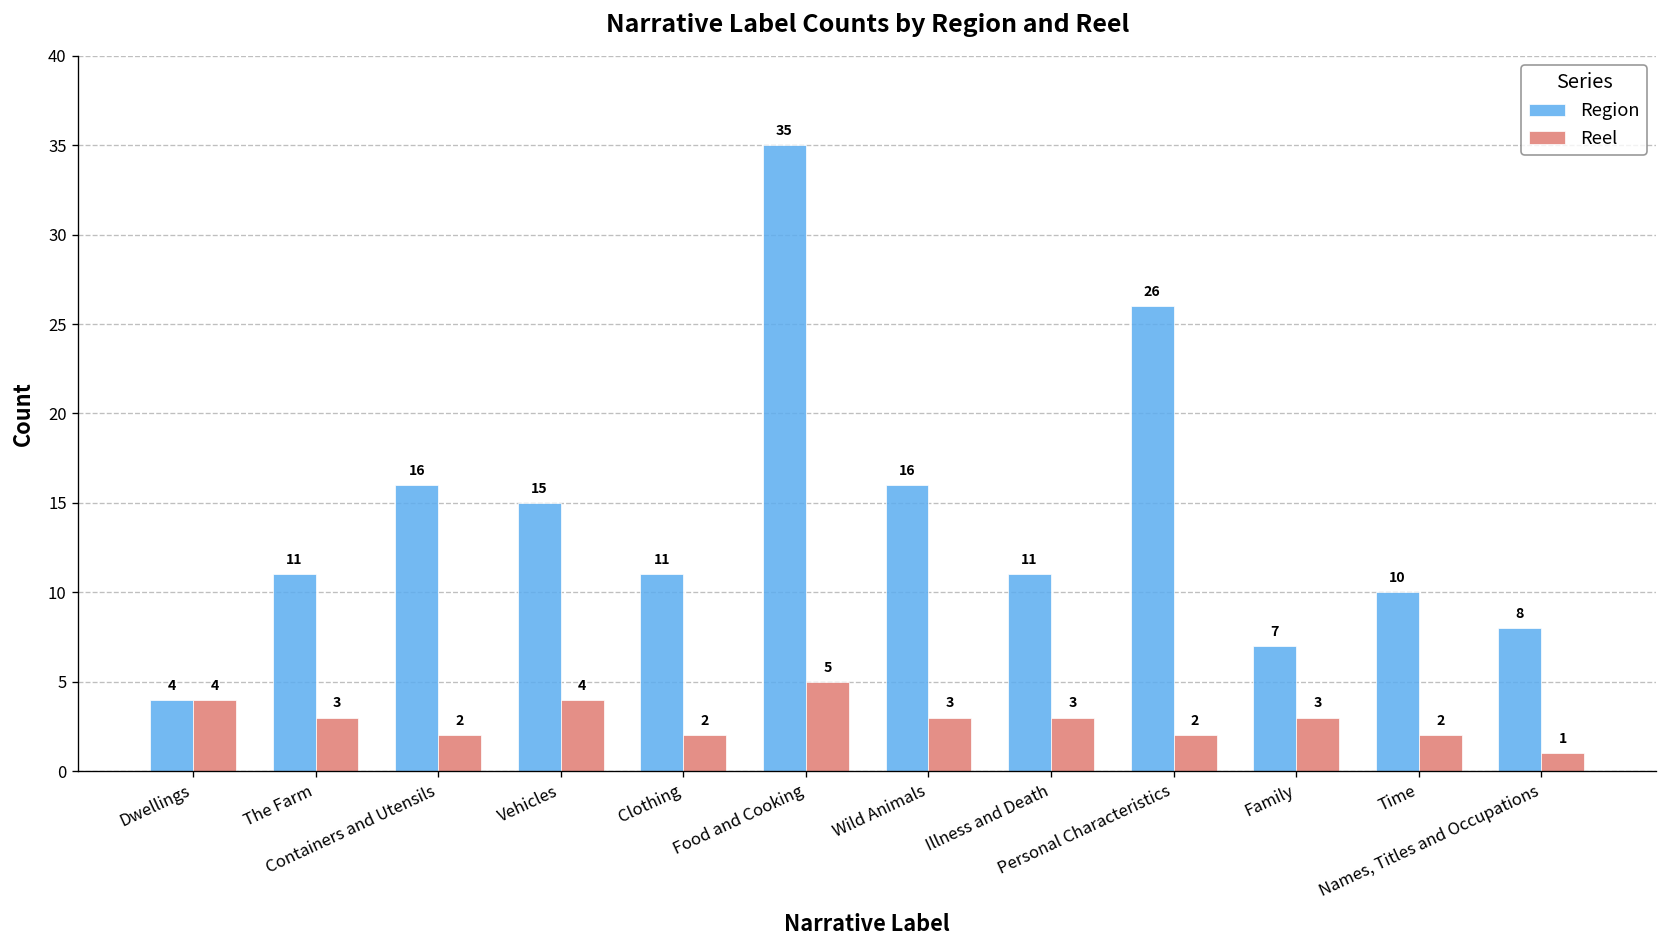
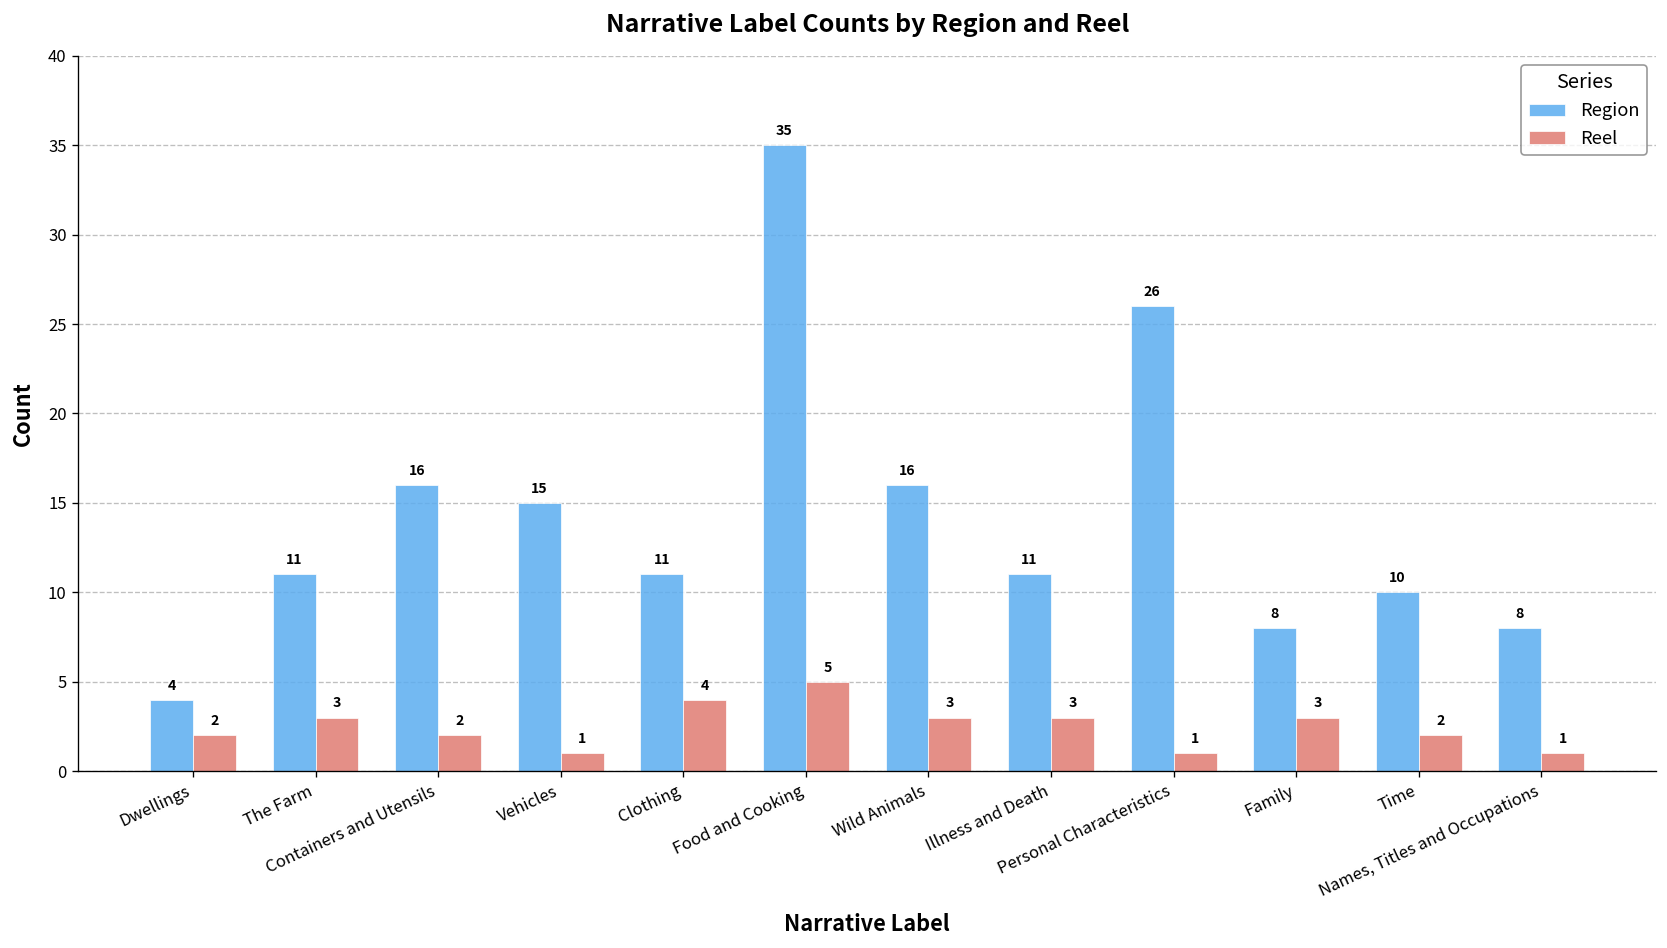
  {
    "Region": {
      "Dwellings": 4,
      "The Farm": 11,
      "Containers and Utensils": 16,
      "Vehicles": 15,
      "Clothing": 11,
      "Food and Cooking": 35,
      "Wild Animals": 16,
      "Illness and Death": 11,
      "Personal Characteristics": 26,
-     "Family": 7,
+     "Family": 8,
      "Time": 10,
      "Names, Titles and Occupations": 8
    },
    "Reel": {
-     "Dwellings": 4,
+     "Dwellings": 2,
      "The Farm": 3,
      "Containers and Utensils": 2,
-     "Vehicles": 4,
-     "Clothing": 2,
+     "Vehicles": 1,
+     "Clothing": 4,
      "Food and Cooking": 5,
      "Wild Animals": 3,
      "Illness and Death": 3,
-     "Personal Characteristics": 2,
+     "Personal Characteristics": 1,
      "Family": 3,
      "Time": 2,
      "Names, Titles and Occupations": 1
    }
  }
